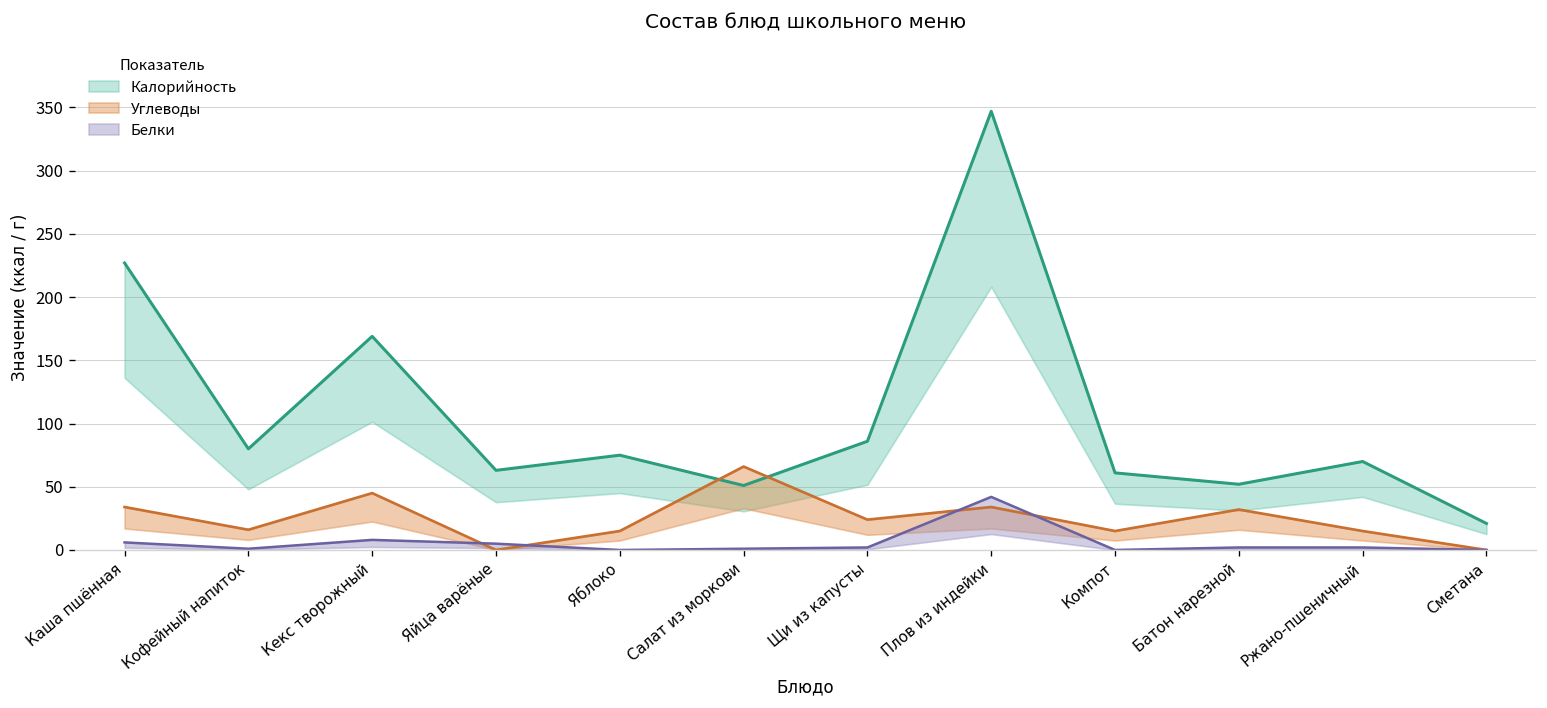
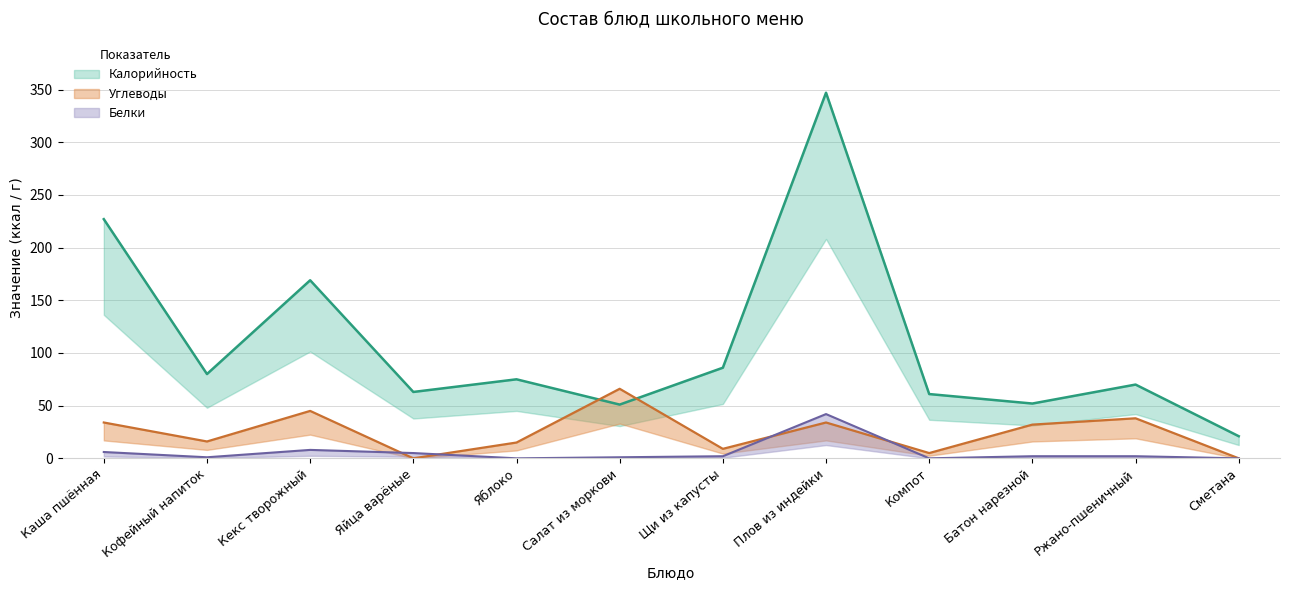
  {
    "Углеводы": {
      "Каша пшённая": 34,
      "Кофейный напиток": 16,
      "Кекс творожный": 45,
      "Яйца варёные": 0,
      "Яблоко": 15,
      "Салат из моркови": 66,
-     "Щи из капусты": 24,
+     "Щи из капусты": 9,
      "Плов из индейки": 34,
-     "Компот": 15,
+     "Компот": 5,
      "Батон нарезной": 32,
-     "Ржано-пшеничный": 15
+     "Ржано-пшеничный": 38
    }
  }
